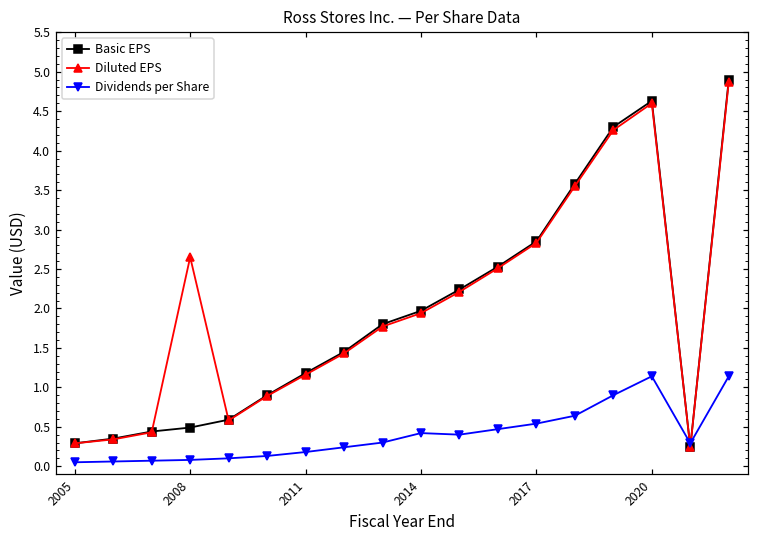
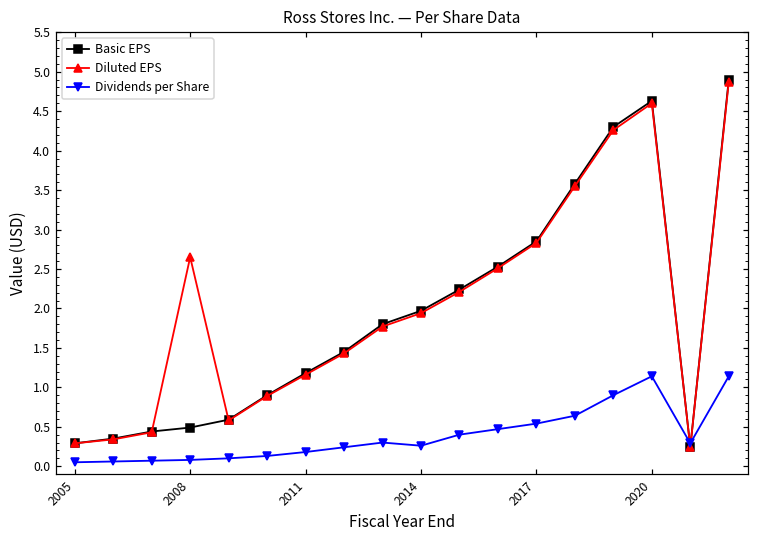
  {
    "Basic EPS": {
      "2008": 0.5
    },
    "Diluted EPS": {
      "2008": 2.7
    },
    "Dividends per Share": {
      "2005": 0.1,
      "2008": 0.1,
      "2011": 0.2,
-     "2014": 0.4,
+     "2014": 0.3,
      "2017": 0.5,
      "2020": 1.1
    }
  }
